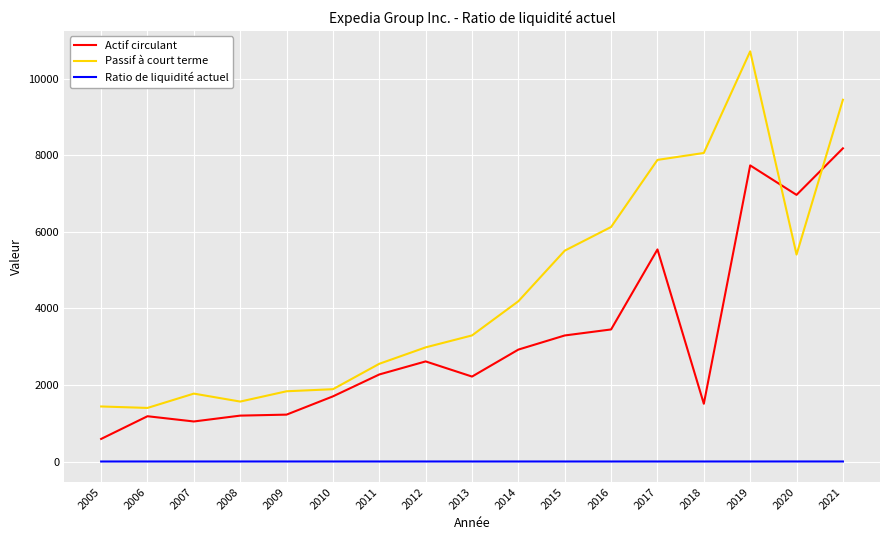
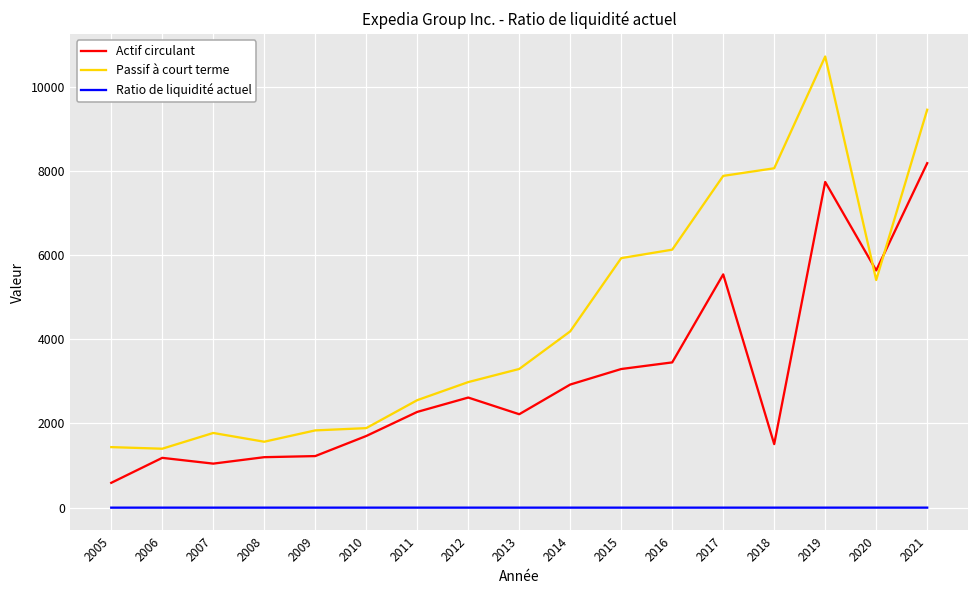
  {
    "Actif circulant": {
      "2005": 600,
      "2006": 1200,
      "2007": 1000,
      "2008": 1200,
      "2009": 1200,
      "2010": 1700,
      "2011": 2300,
      "2012": 2600,
      "2013": 2200,
      "2014": 2900,
      "2015": 3300,
      "2016": 3500,
      "2017": 5500,
      "2018": 1500,
      "2019": 7700,
-     "2020": 7000,
+     "2020": 5600,
      "2021": 8200
    },
    "Passif à court terme": {
      "2005": 1400,
      "2006": 1400,
      "2007": 1800,
      "2008": 1600,
      "2009": 1800,
      "2010": 1900,
      "2011": 2600,
      "2012": 3000,
      "2013": 3300,
      "2014": 4200,
-     "2015": 5500,
+     "2015": 5900,
      "2016": 6100,
      "2017": 7900,
      "2018": 8100,
      "2019": 10700,
      "2020": 5400,
      "2021": 9500
    },
    "Ratio de liquidité actuel": {
      "2005": 0,
      "2006": 0,
      "2007": 0,
      "2008": 0,
      "2009": 0,
      "2010": 0,
      "2011": 0,
      "2012": 0,
      "2013": 0,
      "2014": 0,
      "2015": 0,
      "2016": 0,
      "2017": 0,
      "2018": 0,
      "2019": 0,
      "2020": 0,
      "2021": 0
    }
  }
